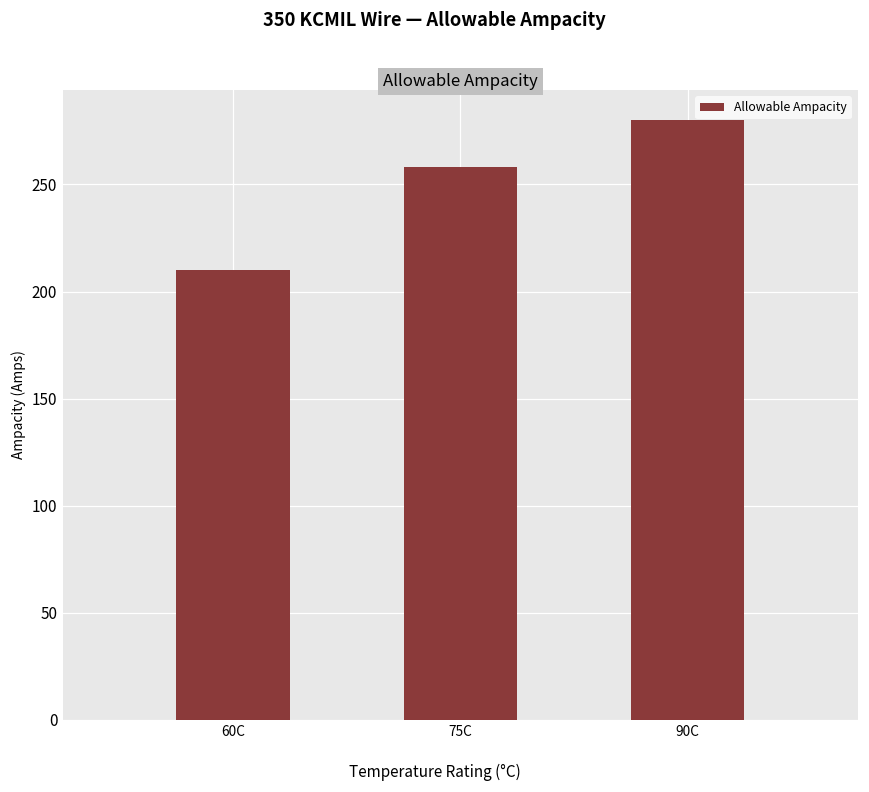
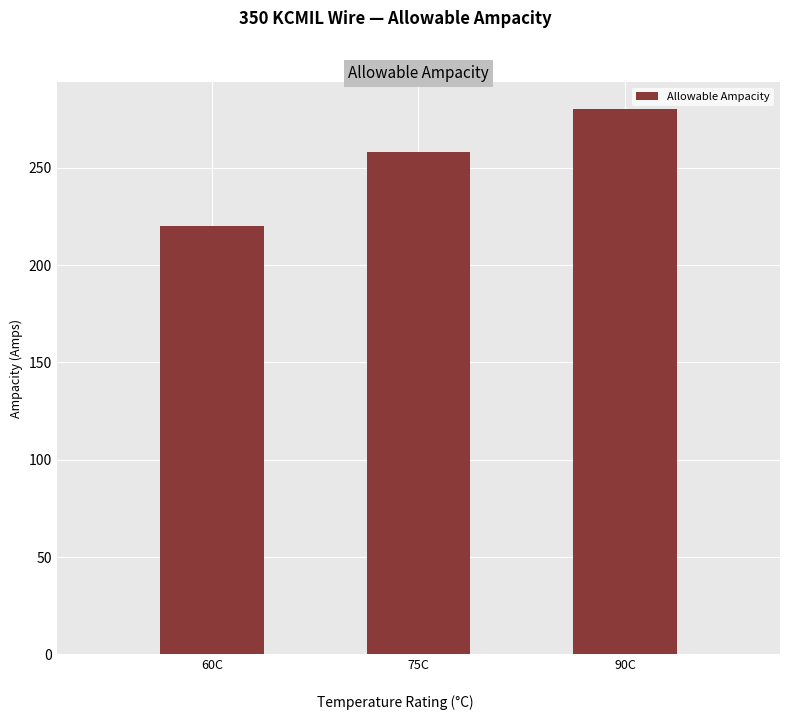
  {
-   "60C": 210,
+   "60C": 220,
    "75C": 258,
    "90C": 280
  }
